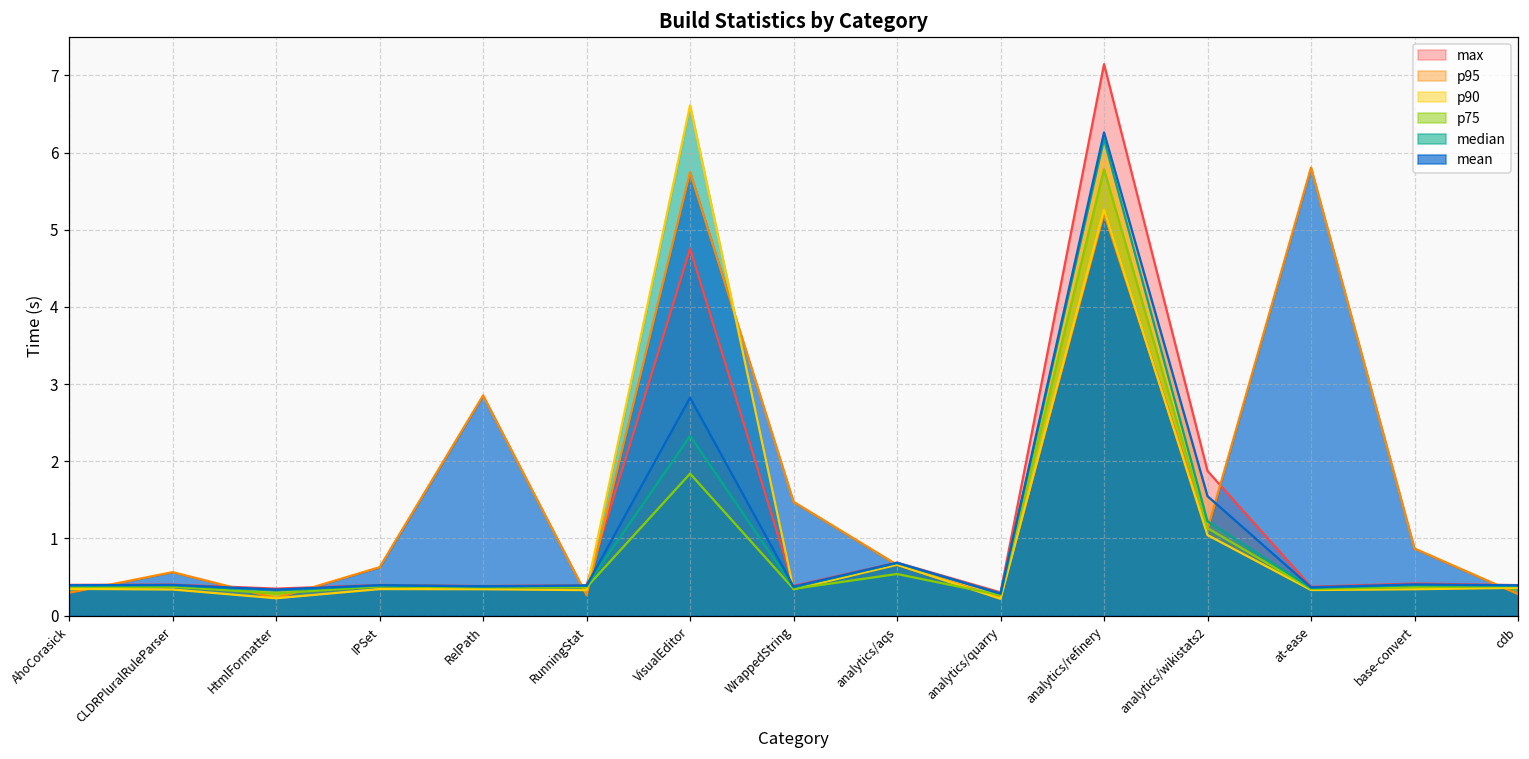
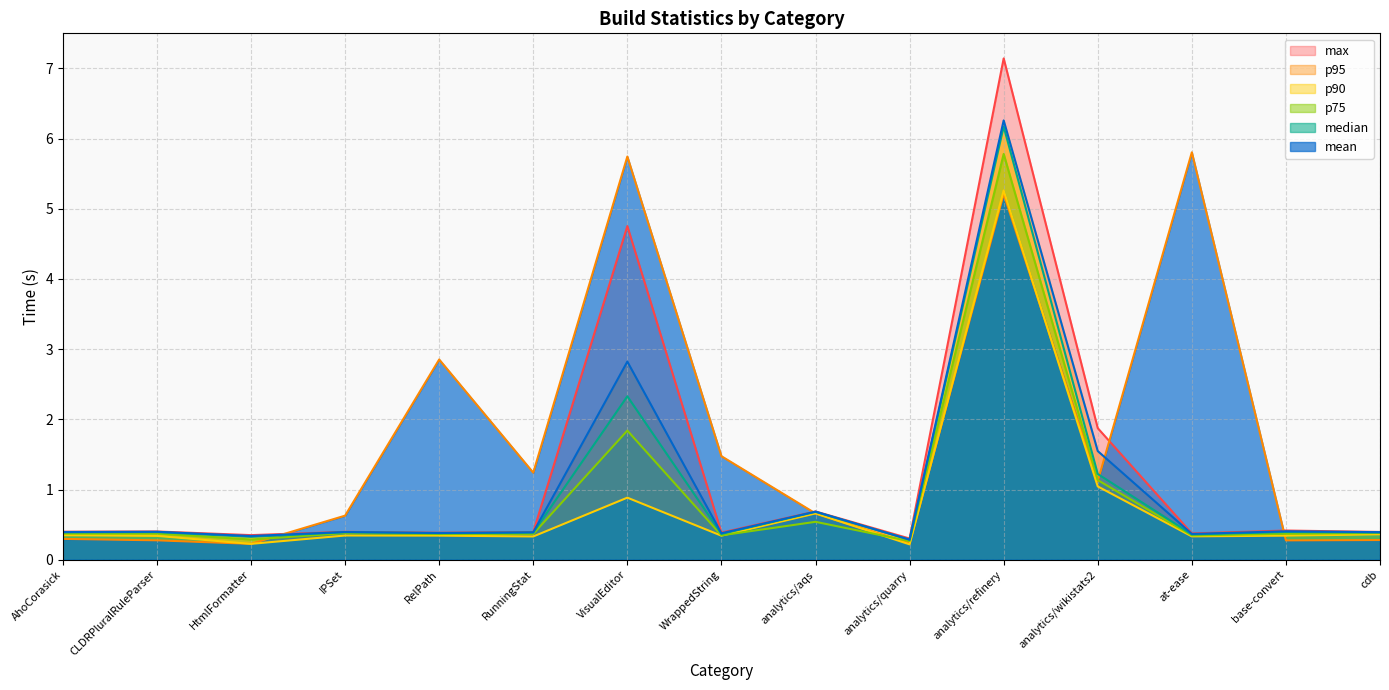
  {
    "max": {
      "VisualEditor": 4.8,
      "analytics/refinery": 7.1,
      "analytics/wikistats2": 1.9
    },
    "p75": {
      "HtmlFormatter": 0.3,
      "VisualEditor": 1.8,
      "analytics/aqs": 0.5,
      "analytics/refinery": 5.8
    },
    "median": {
      "RunningStat": 0.3,
-     "VisualEditor": 6.6,
+     "VisualEditor": 0.9,
      "analytics/refinery": 5.3,
      "analytics/wikistats2": 1.0
    },
    "mean": {
      "AhoCorasick": 0.3,
-     "CLDRPluralRuleParser": 0.6,
+     "CLDRPluralRuleParser": 0.3,
      "IPSet": 0.6,
      "RelPath": 2.9,
-     "RunningStat": 0.3,
+     "RunningStat": 1.2,
      "VisualEditor": 5.7,
      "WrappedString": 1.5,
      "analytics/refinery": 5.2,
      "at-ease": 5.8,
-     "base-convert": 0.9,
+     "base-convert": 0.3,
      "cdb": 0.3
    }
  }
